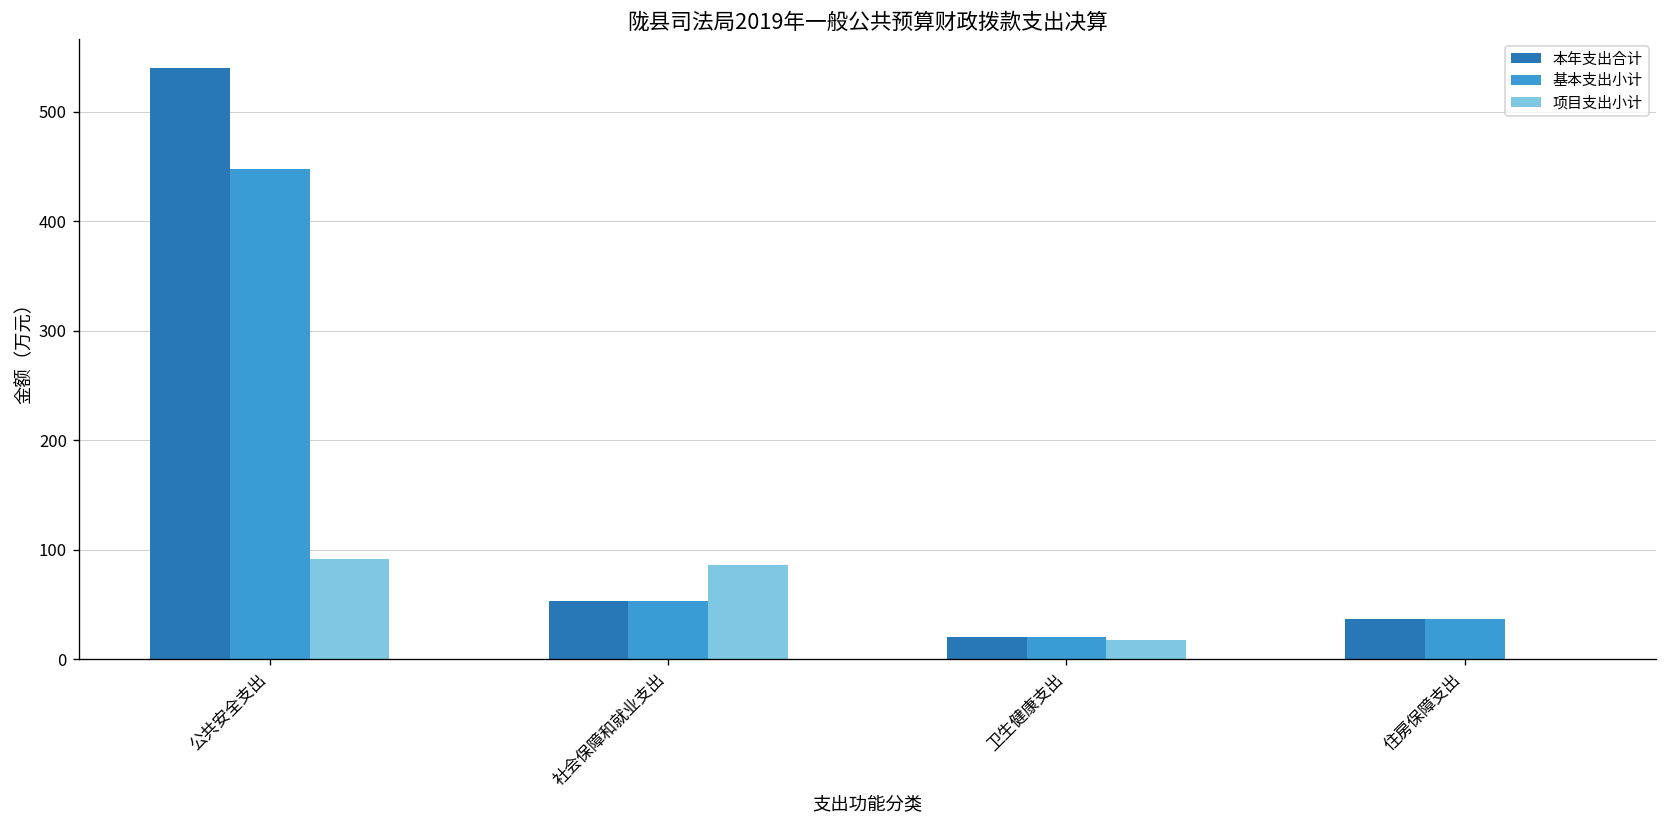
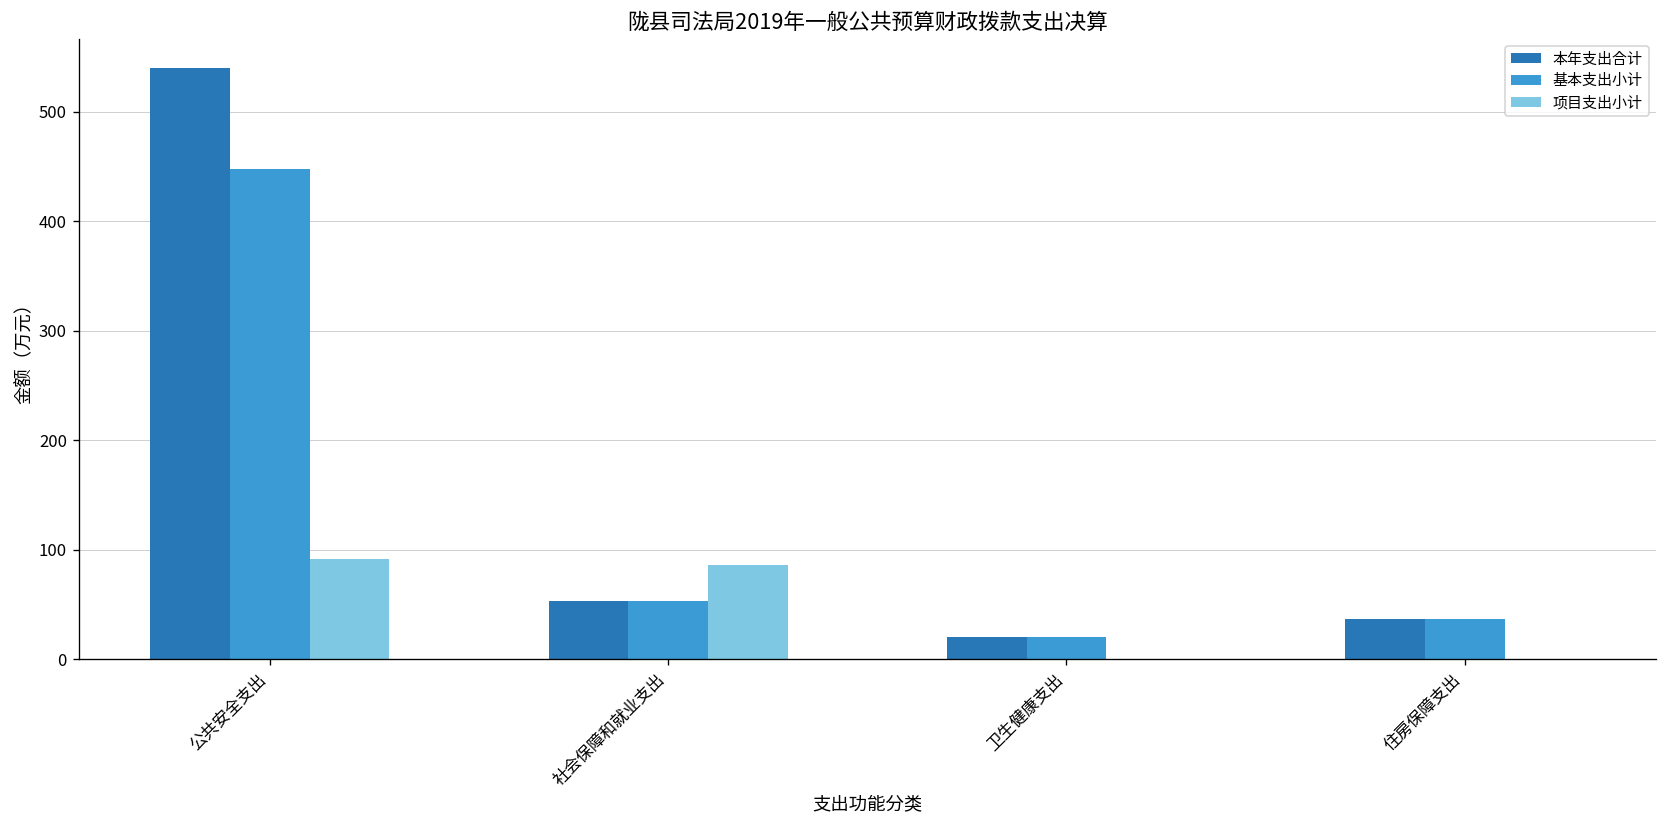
  {
    "项目支出小计": {
      "公共安全支出": 90,
      "社会保障和就业支出": 90,
-     "卫生健康支出": 20,
+     "卫生健康支出": 0,
      "住房保障支出": 0
    }
  }
